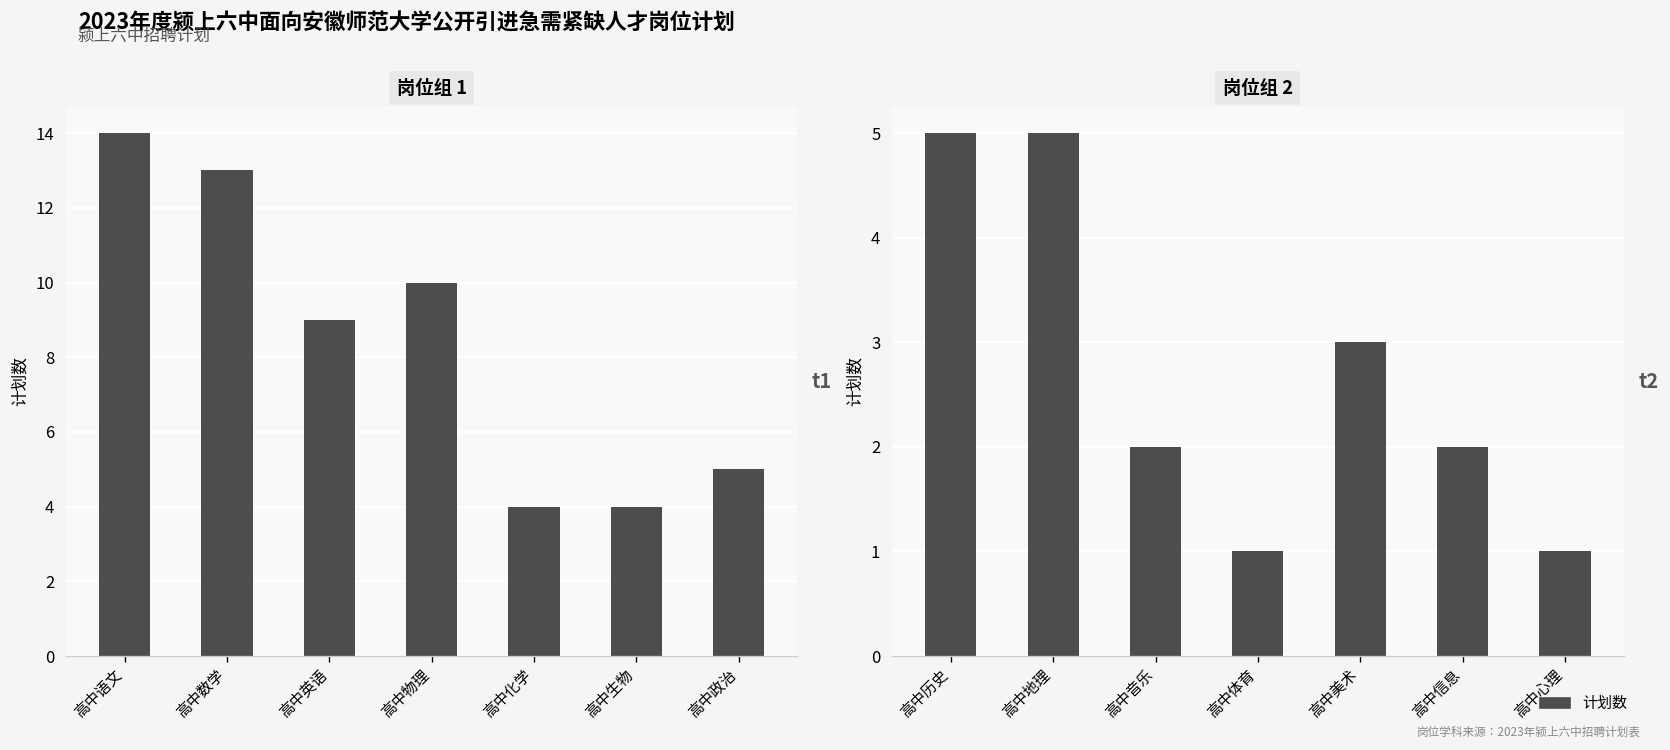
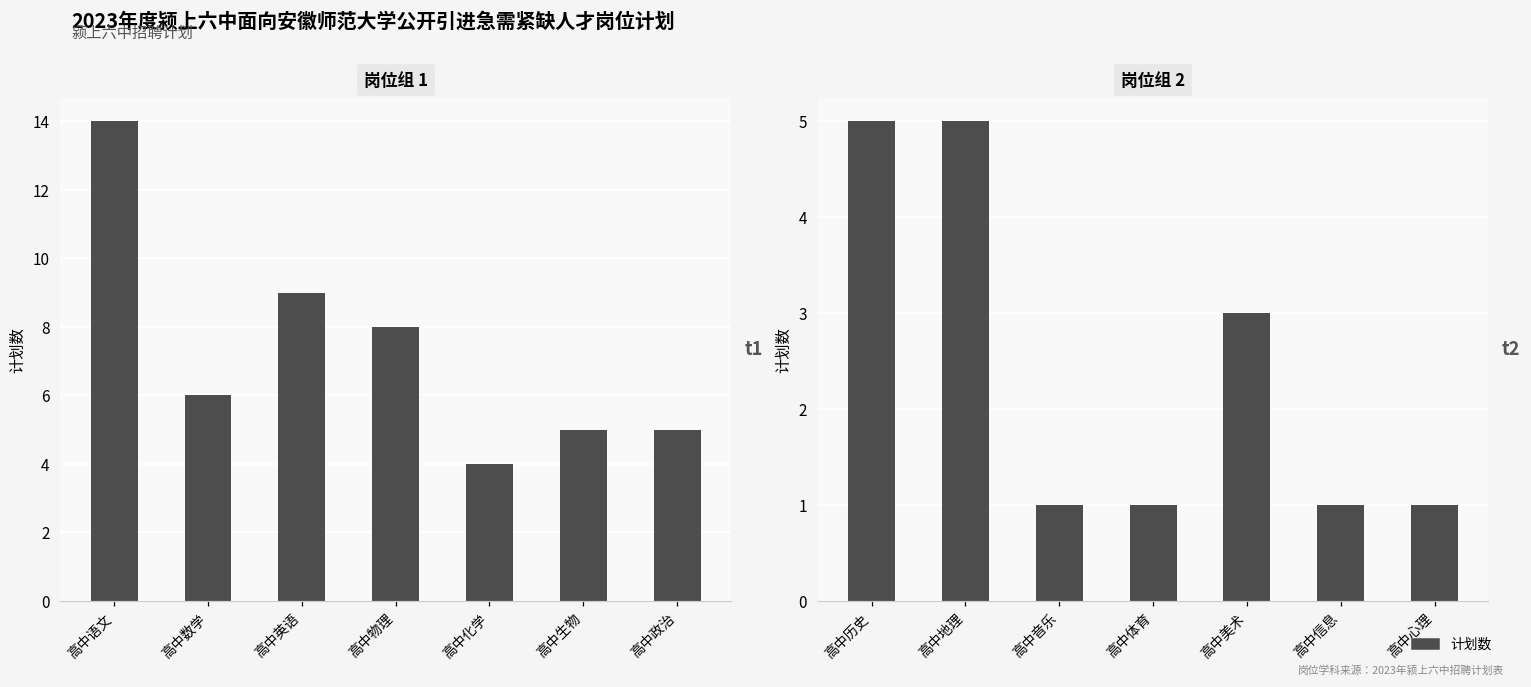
  {
    "岗位组 1": {
      "高中语文": 14,
-     "高中数学": 13,
+     "高中数学": 6,
      "高中英语": 9,
-     "高中物理": 10,
+     "高中物理": 8,
      "高中化学": 4,
-     "高中生物": 4,
+     "高中生物": 5,
      "高中政治": 5
    },
    "岗位组 2": {
      "高中历史": 5,
      "高中地理": 5,
-     "高中音乐": 2,
+     "高中音乐": 1,
      "高中体育": 1,
      "高中美术": 3,
-     "高中信息": 2,
+     "高中信息": 1,
      "高中心理": 1
    }
  }
